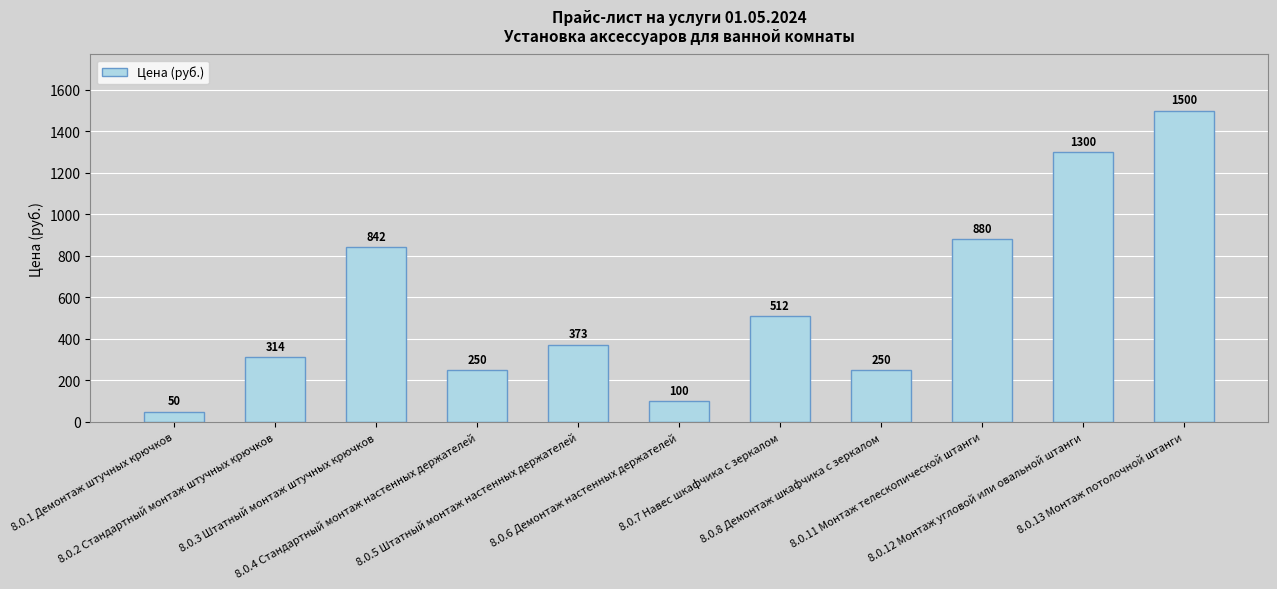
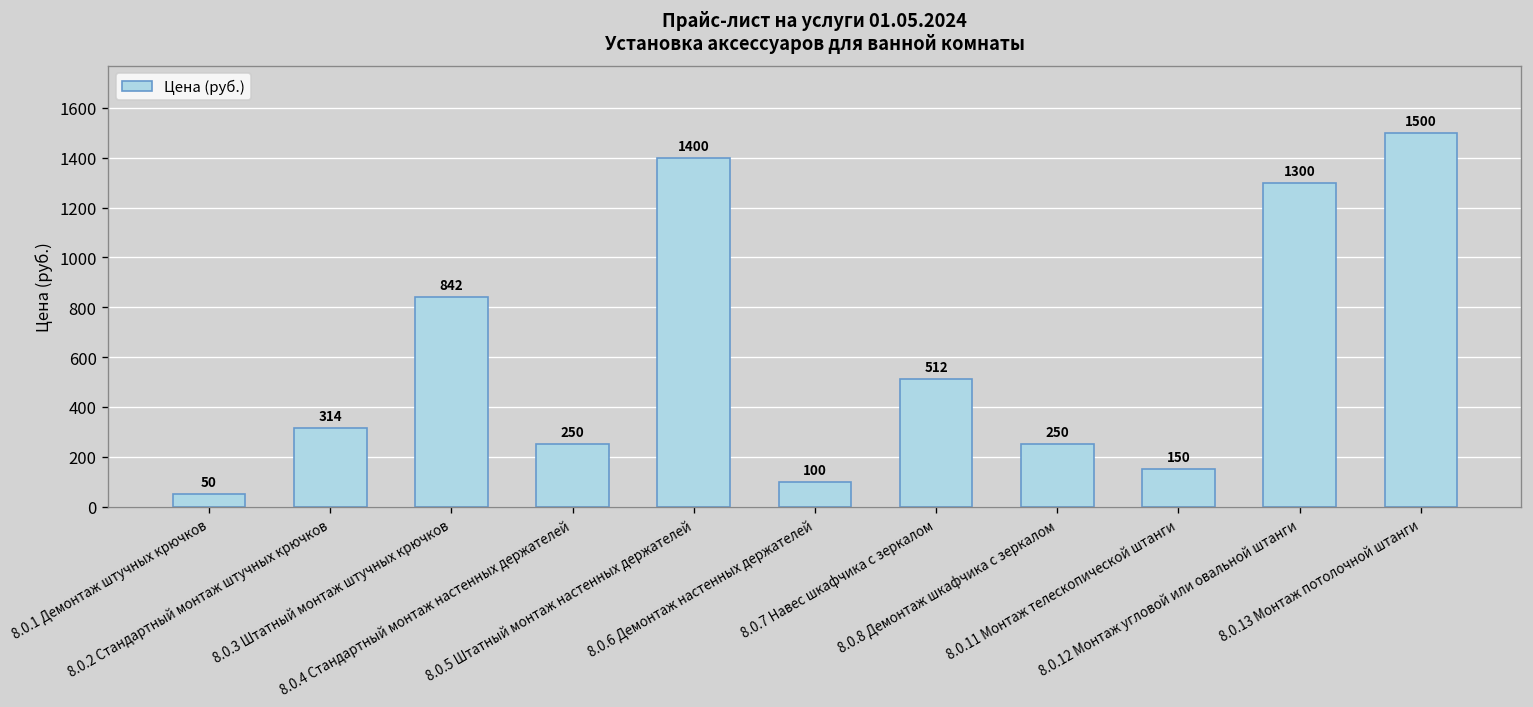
  {
    "8.0.1 Демонтаж штучных крючков": 50,
    "8.0.2 Стандартный монтаж штучных крючков": 314,
    "8.0.3 Штатный монтаж штучных крючков": 842,
    "8.0.4 Стандартный монтаж настенных держателей": 250,
-   "8.0.5 Штатный монтаж настенных держателей": 373,
+   "8.0.5 Штатный монтаж настенных держателей": 1400,
    "8.0.6 Демонтаж настенных держателей": 100,
    "8.0.7 Навес шкафчика с зеркалом": 512,
    "8.0.8 Демонтаж шкафчика с зеркалом": 250,
-   "8.0.11 Монтаж телескопической штанги": 880,
+   "8.0.11 Монтаж телескопической штанги": 150,
    "8.0.12 Монтаж угловой или овальной штанги": 1300,
    "8.0.13 Монтаж потолочной штанги": 1500
  }
